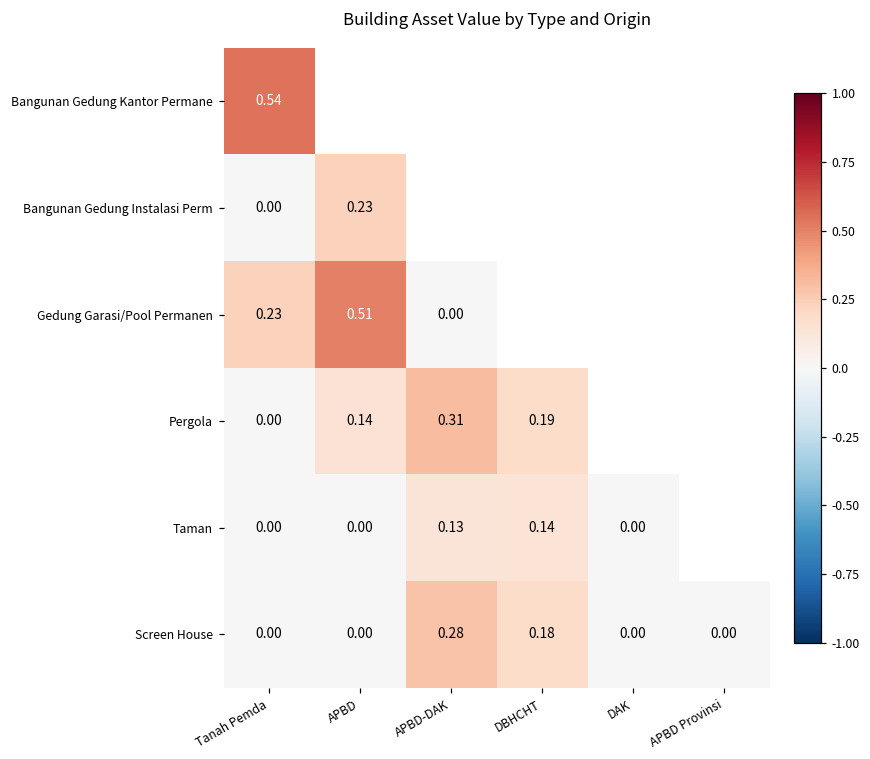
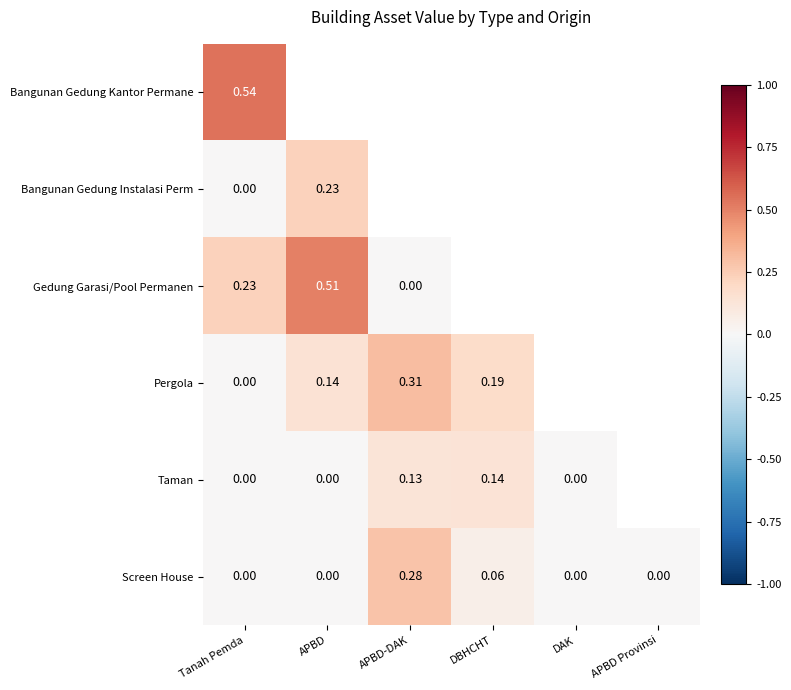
  {
    "Bangunan Gedung Kantor Permane": {
      "Tanah Pemda": 0.54
    },
    "Bangunan Gedung Instalasi Perm": {
      "Tanah Pemda": 0.00,
      "APBD": 0.23
    },
    "Gedung Garasi/Pool Permanen": {
      "Tanah Pemda": 0.23,
      "APBD": 0.51,
      "APBD-DAK": 0.00
    },
    "Pergola": {
      "Tanah Pemda": 0.00,
      "APBD": 0.14,
      "APBD-DAK": 0.31,
      "DBHCHT": 0.19
    },
    "Taman": {
      "Tanah Pemda": 0.00,
      "APBD": 0.00,
      "APBD-DAK": 0.13,
      "DBHCHT": 0.14,
      "DAK": 0.00
    },
    "Screen House": {
      "Tanah Pemda": 0.00,
      "APBD": 0.00,
      "APBD-DAK": 0.28,
-     "DBHCHT": 0.18,
+     "DBHCHT": 0.06,
      "DAK": 0.00,
      "APBD Provinsi": 0.00
    }
  }
